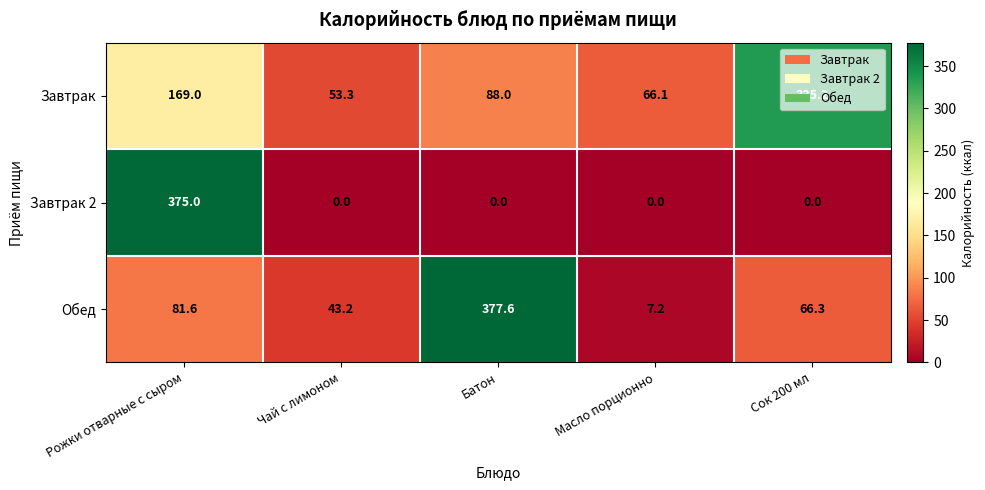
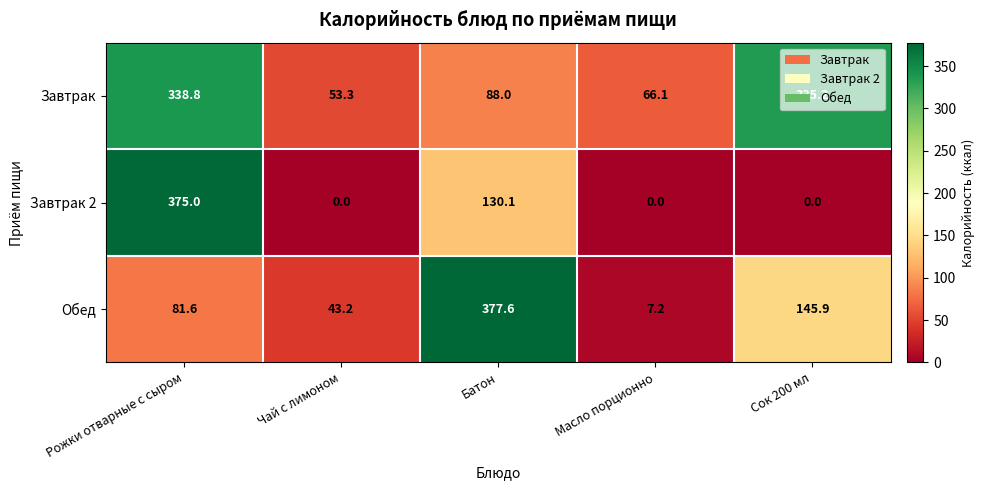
  {
    "Завтрак": {
-     "Рожки отварные с сыром": 169.0,
+     "Рожки отварные с сыром": 338.8,
      "Чай с лимоном": 53.3,
      "Батон": 88.0,
      "Масло порционно": 66.1
    },
    "Завтрак 2": {
      "Рожки отварные с сыром": 375.0,
      "Чай с лимоном": 0.0,
-     "Батон": 0.0,
+     "Батон": 130.1,
      "Масло порционно": 0.0,
      "Сок 200 мл": 0.0
    },
    "Обед": {
      "Рожки отварные с сыром": 81.6,
      "Чай с лимоном": 43.2,
      "Батон": 377.6,
      "Масло порционно": 7.2,
-     "Сок 200 мл": 66.3
+     "Сок 200 мл": 145.9
    }
  }
